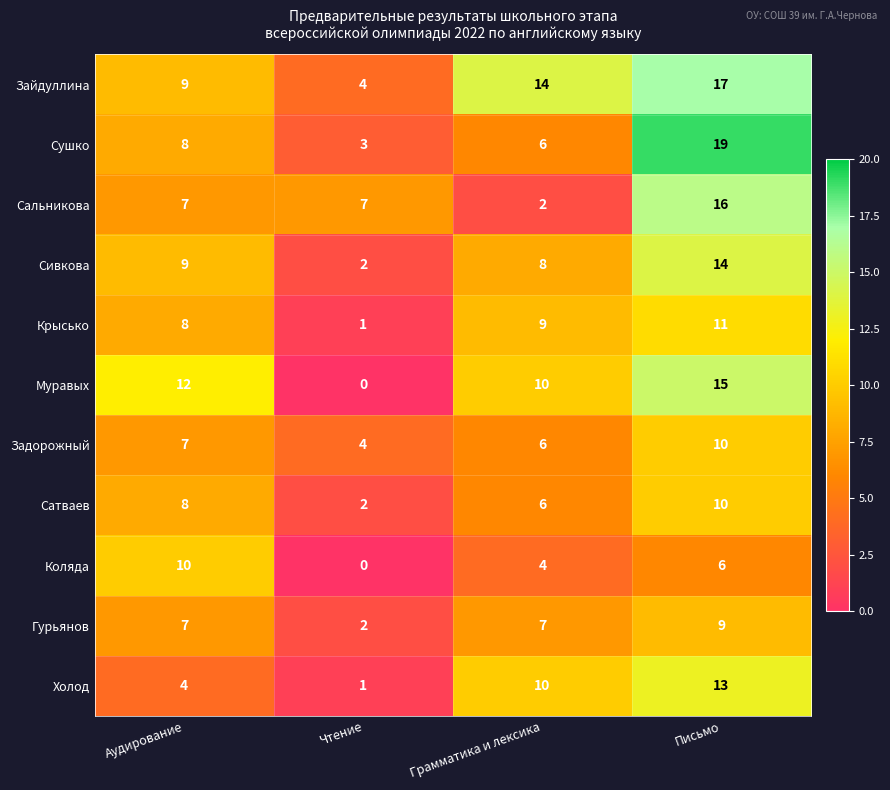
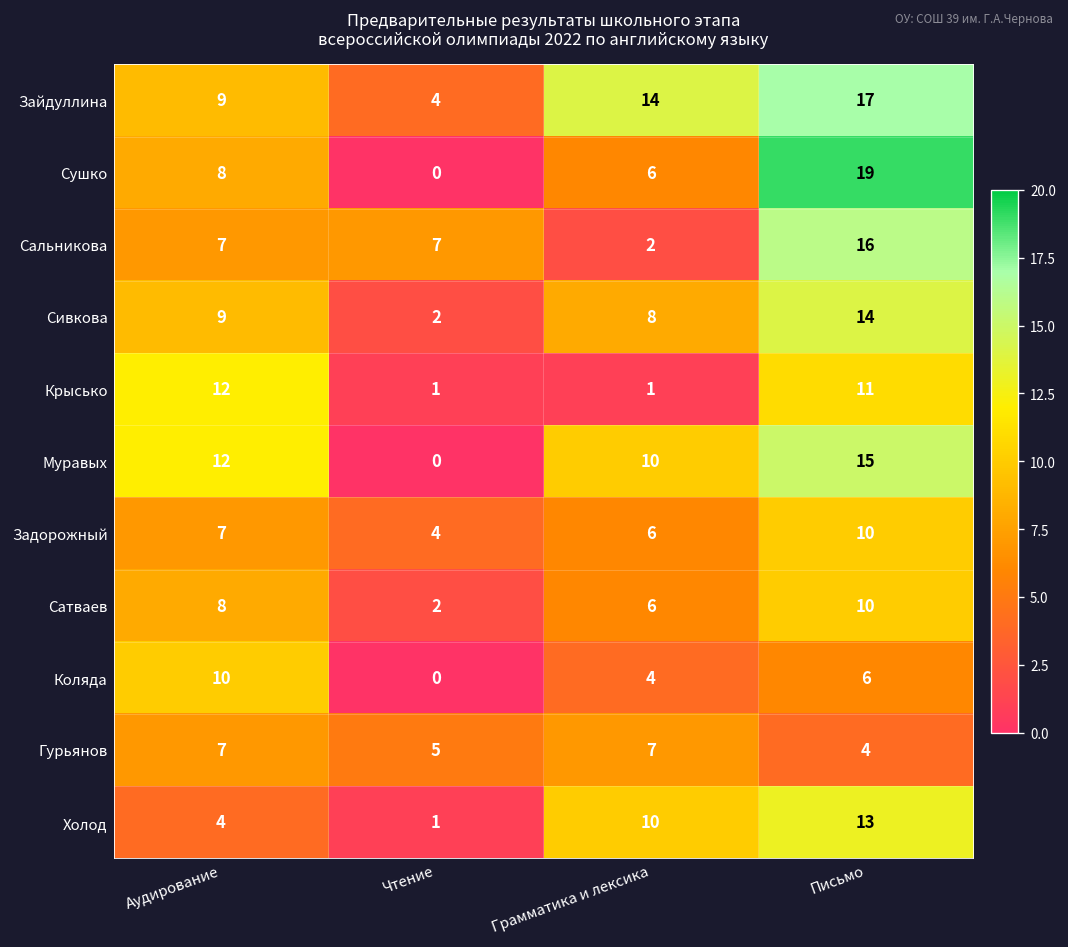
  {
    "Зайдуллина": {
      "Аудирование": 9,
      "Чтение": 4,
      "Грамматика и лексика": 14,
      "Письмо": 17
    },
    "Сушко": {
      "Аудирование": 8,
-     "Чтение": 3,
+     "Чтение": 0,
      "Грамматика и лексика": 6,
      "Письмо": 19
    },
    "Сальникова": {
      "Аудирование": 7,
      "Чтение": 7,
      "Грамматика и лексика": 2,
      "Письмо": 16
    },
    "Сивкова": {
      "Аудирование": 9,
      "Чтение": 2,
      "Грамматика и лексика": 8,
      "Письмо": 14
    },
    "Крысько": {
-     "Аудирование": 8,
+     "Аудирование": 12,
      "Чтение": 1,
-     "Грамматика и лексика": 9,
+     "Грамматика и лексика": 1,
      "Письмо": 11
    },
    "Муравых": {
      "Аудирование": 12,
      "Чтение": 0,
      "Грамматика и лексика": 10,
      "Письмо": 15
    },
    "Задорожный": {
      "Аудирование": 7,
      "Чтение": 4,
      "Грамматика и лексика": 6,
      "Письмо": 10
    },
    "Сатваев": {
      "Аудирование": 8,
      "Чтение": 2,
      "Грамматика и лексика": 6,
      "Письмо": 10
    },
    "Коляда": {
      "Аудирование": 10,
      "Чтение": 0,
      "Грамматика и лексика": 4,
      "Письмо": 6
    },
    "Гурьянов": {
      "Аудирование": 7,
-     "Чтение": 2,
+     "Чтение": 5,
      "Грамматика и лексика": 7,
-     "Письмо": 9
+     "Письмо": 4
    },
    "Холод": {
      "Аудирование": 4,
      "Чтение": 1,
      "Грамматика и лексика": 10,
      "Письмо": 13
    }
  }
